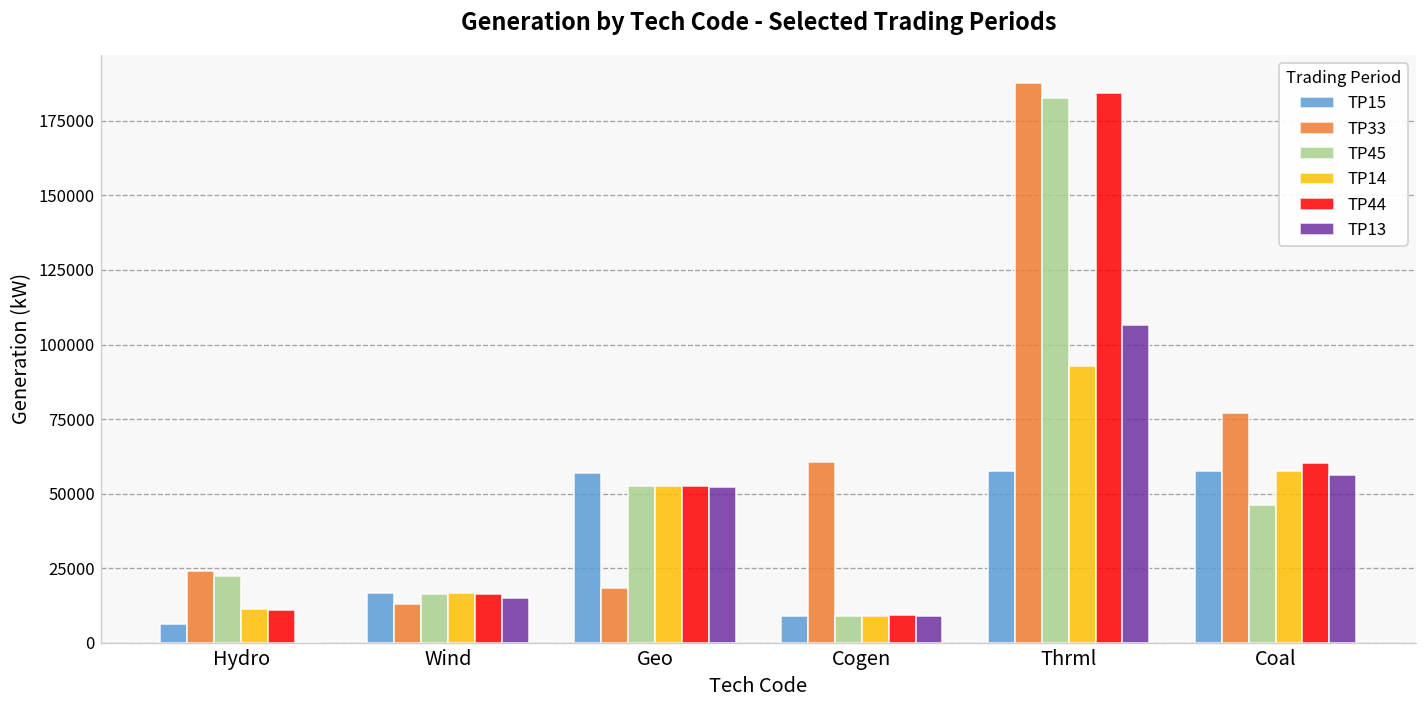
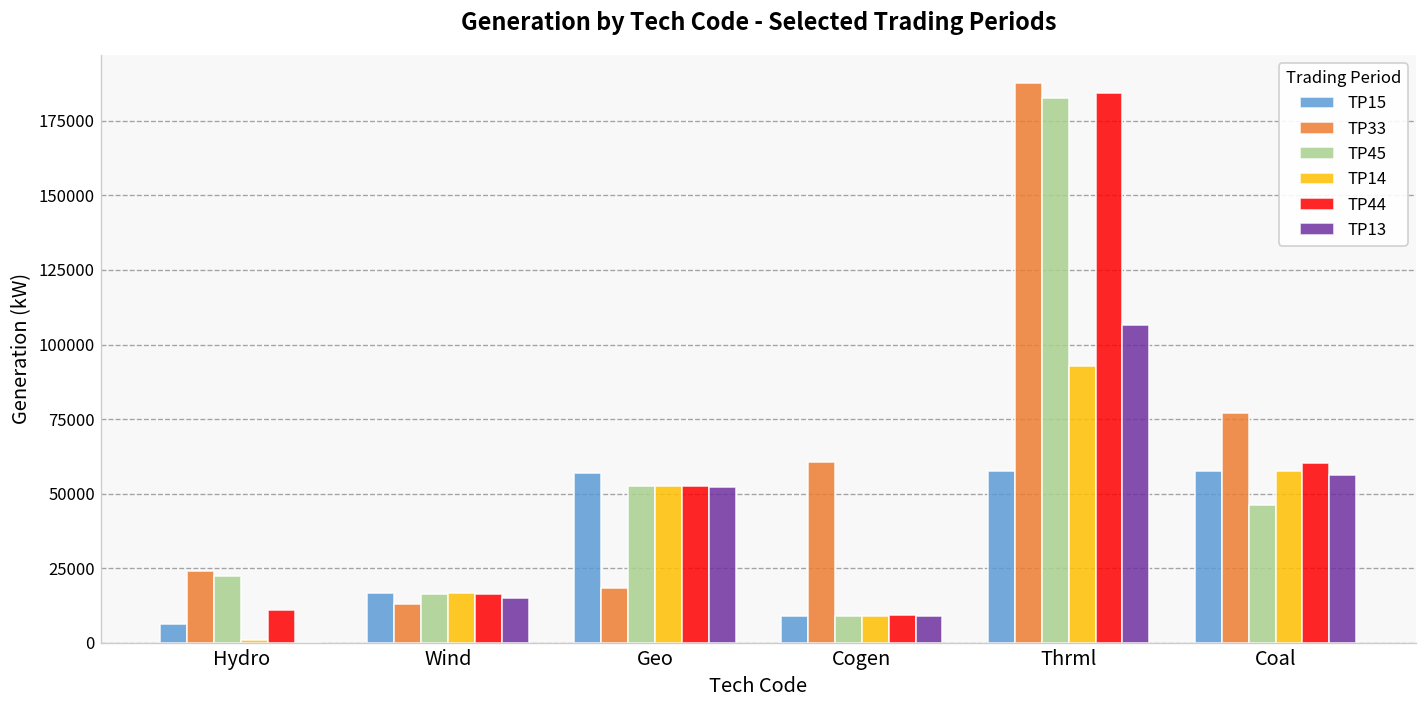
  {
    "TP15": {
      "Hydro": 6000,
      "Wind": 17000,
      "Geo": 57000,
      "Cogen": 9000,
      "Thrml": 58000,
      "Coal": 58000
    },
    "TP33": {
      "Hydro": 24000,
      "Wind": 13000,
      "Geo": 18000,
      "Cogen": 61000,
      "Thrml": 188000,
      "Coal": 77000
    },
    "TP45": {
      "Hydro": 22000,
      "Wind": 16000,
      "Geo": 52000,
      "Cogen": 9000,
      "Thrml": 183000,
      "Coal": 46000
    },
    "TP14": {
-     "Hydro": 11000,
+     "Hydro": 1000,
      "Wind": 17000,
      "Geo": 52000,
      "Cogen": 9000,
      "Thrml": 93000,
      "Coal": 58000
    },
    "TP44": {
      "Hydro": 11000,
      "Wind": 16000,
      "Geo": 52000,
      "Cogen": 9000,
      "Thrml": 184000,
      "Coal": 60000
    },
    "TP13": {
      "Wind": 15000,
      "Geo": 52000,
      "Cogen": 9000,
      "Thrml": 106000,
      "Coal": 56000
    }
  }
